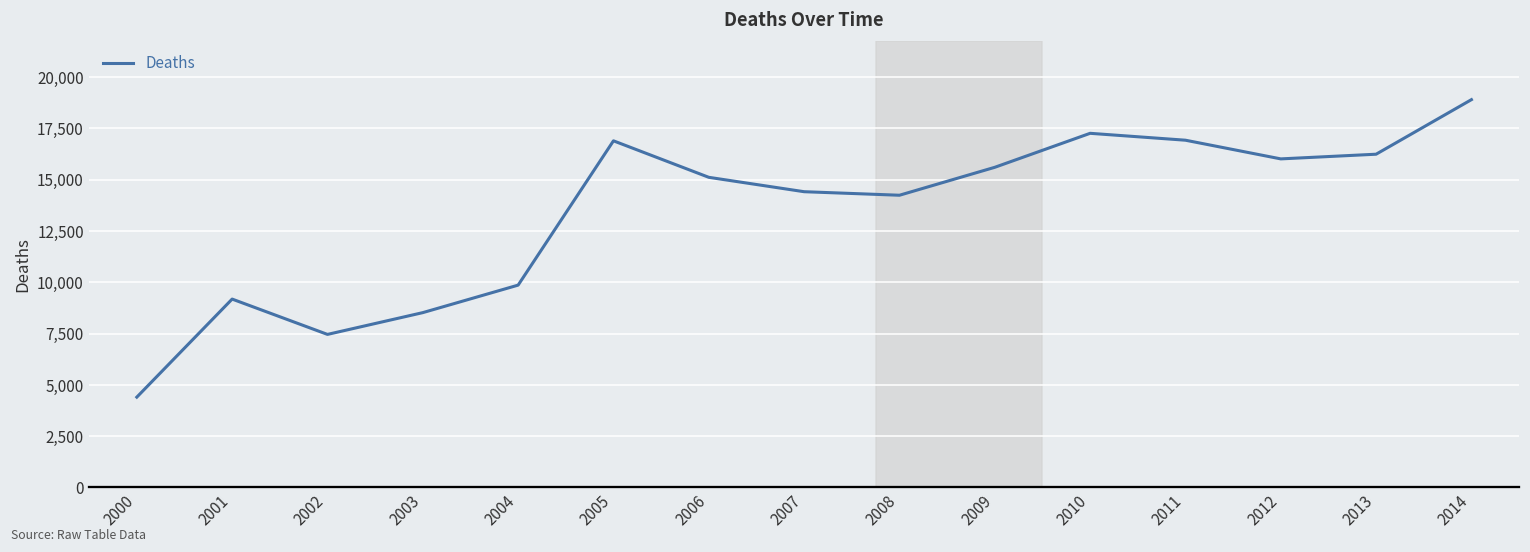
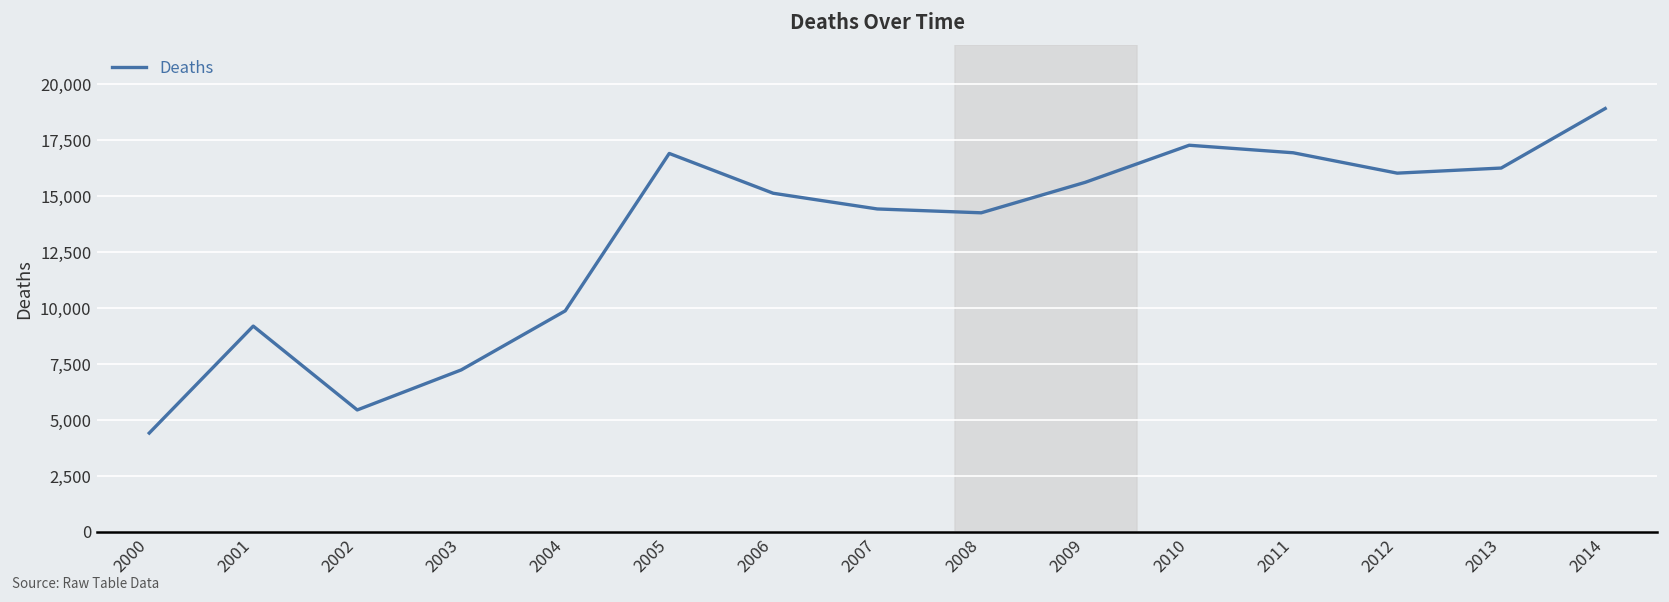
  {
    "2000": "4,400",
    "2001": "9,200",
-   "2002": "7,500",
-   "2003": "8,500",
+   "2002": "5,400",
+   "2003": "7,200",
    "2004": "9,900",
    "2005": "16,900",
    "2006": "15,100",
    "2007": "14,400",
    "2008": "14,200",
    "2009": "15,600",
    "2010": "17,300",
    "2011": "16,900",
    "2012": "16,000",
    "2013": "16,200",
    "2014": "18,900"
  }
